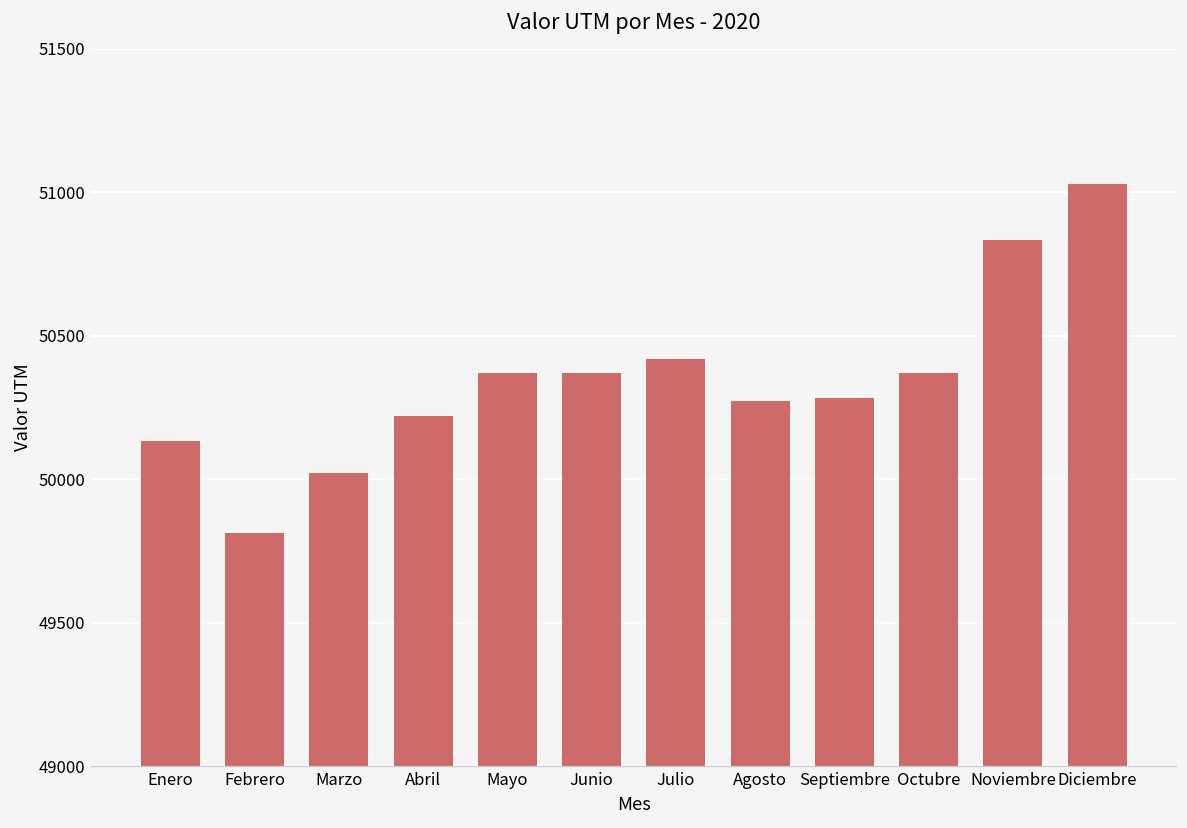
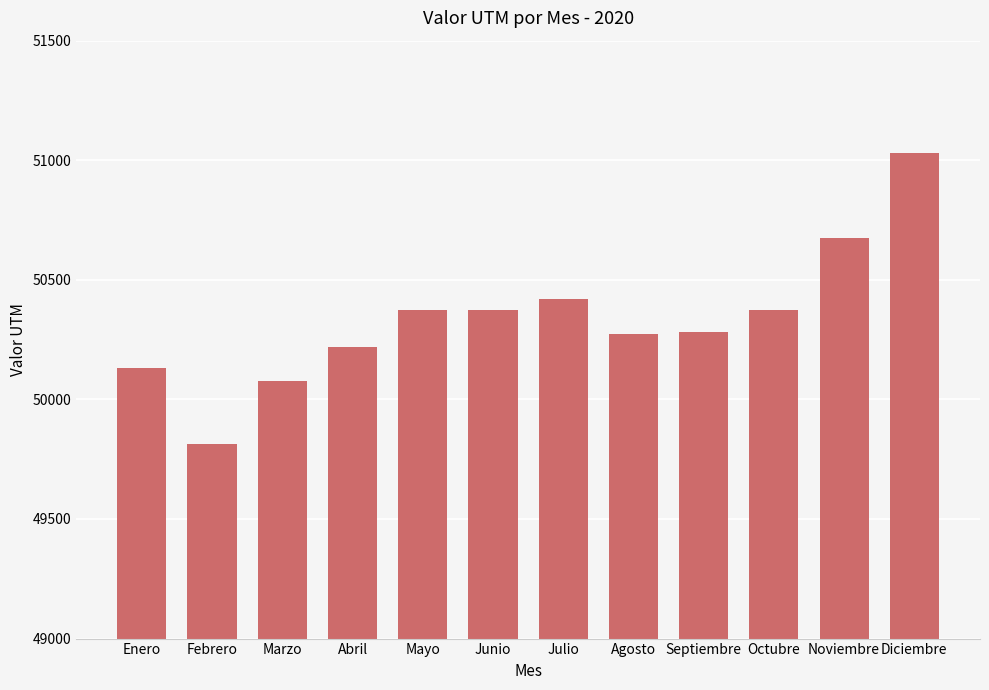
  {
    "Enero": 50130,
    "Febrero": 49810,
-   "Marzo": 50020,
+   "Marzo": 50080,
    "Abril": 50220,
    "Mayo": 50370,
    "Junio": 50370,
    "Julio": 50420,
    "Agosto": 50270,
    "Septiembre": 50280,
    "Octubre": 50370,
-   "Noviembre": 50830,
+   "Noviembre": 50670,
    "Diciembre": 51030
  }
